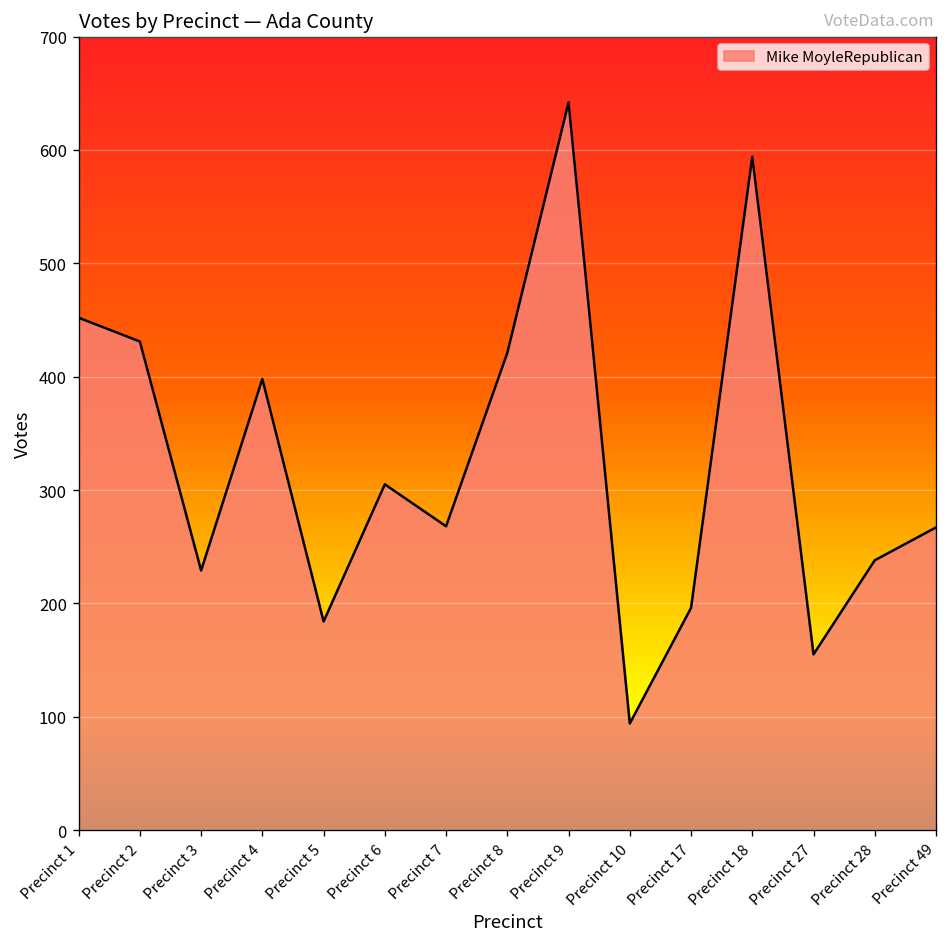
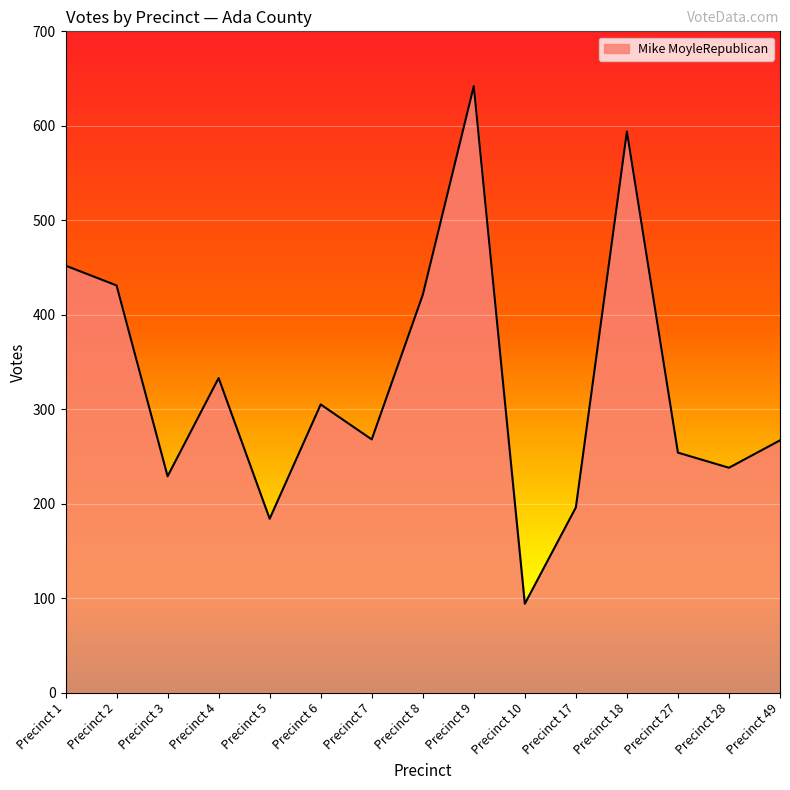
  {
    "Precinct 1": 450,
    "Precinct 2": 430,
    "Precinct 3": 230,
-   "Precinct 4": 400,
+   "Precinct 4": 330,
    "Precinct 5": 180,
    "Precinct 6": 310,
    "Precinct 7": 270,
    "Precinct 8": 420,
    "Precinct 9": 640,
    "Precinct 10": 90,
    "Precinct 17": 200,
    "Precinct 18": 590,
-   "Precinct 27": 160,
+   "Precinct 27": 250,
    "Precinct 28": 240,
    "Precinct 49": 270
  }
